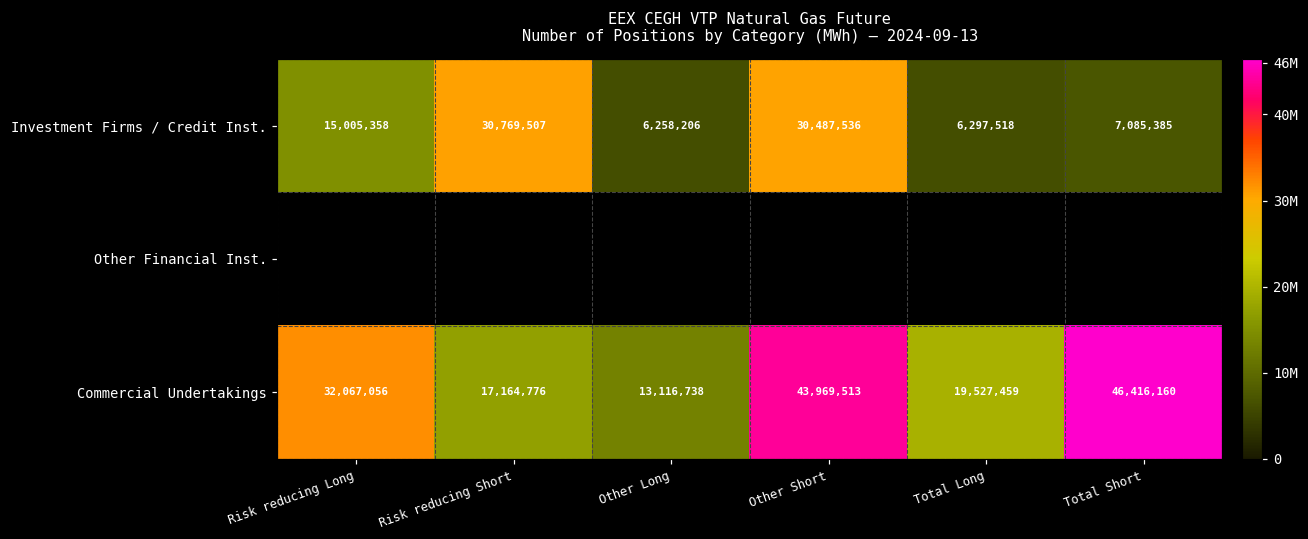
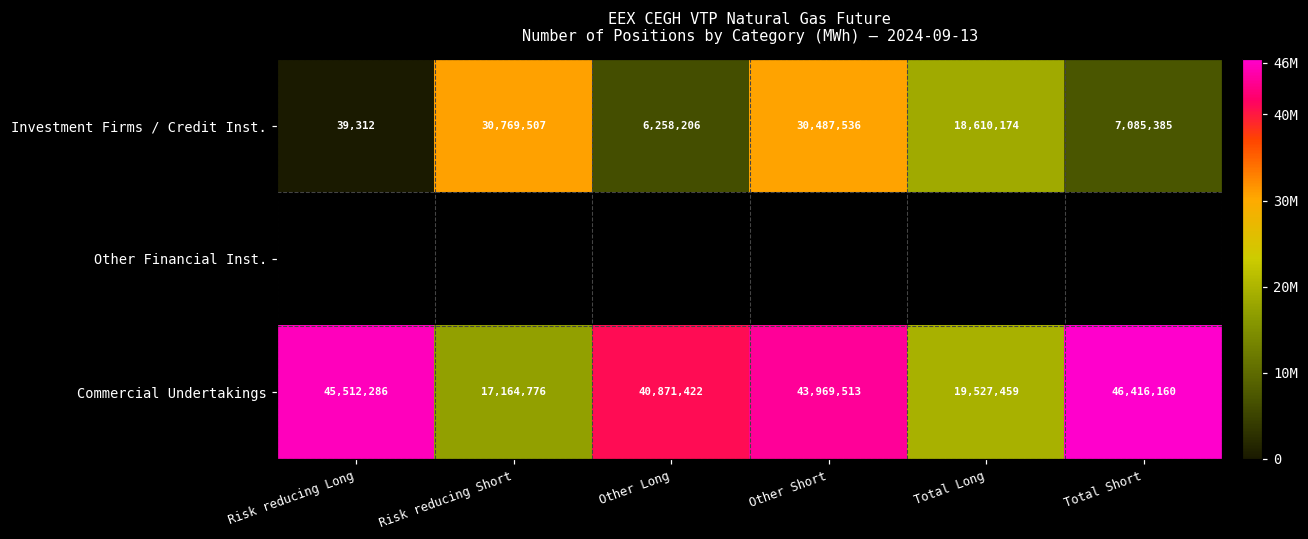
  {
    "Investment Firms / Credit Inst.": {
-     "Risk reducing Long": "15,005,358",
+     "Risk reducing Long": "39,312",
      "Risk reducing Short": "30,769,507",
      "Other Long": "6,258,206",
      "Other Short": "30,487,536",
-     "Total Long": "6,297,518",
+     "Total Long": "18,610,174",
      "Total Short": "7,085,385"
    },
    "Commercial Undertakings": {
-     "Risk reducing Long": "32,067,056",
+     "Risk reducing Long": "45,512,286",
      "Risk reducing Short": "17,164,776",
-     "Other Long": "13,116,738",
+     "Other Long": "40,871,422",
      "Other Short": "43,969,513",
      "Total Long": "19,527,459",
      "Total Short": "46,416,160"
    }
  }
